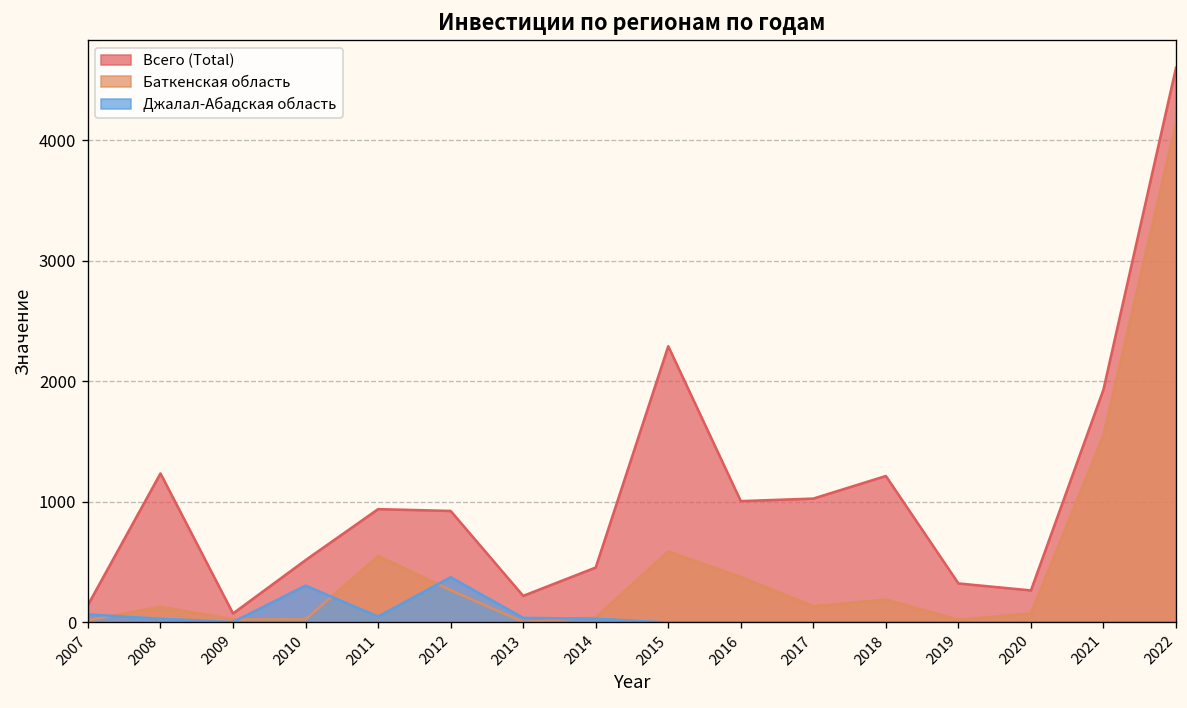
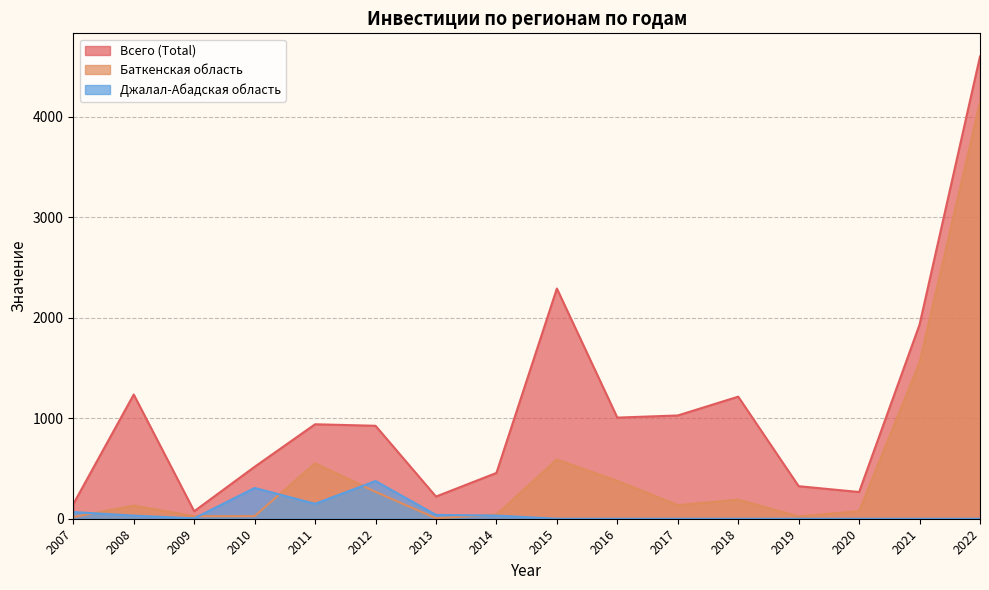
  {
    "Джалал-Абадская область": {
      "2007": 70,
      "2008": 30,
      "2010": 310,
-     "2011": 50,
+     "2011": 150,
      "2012": 380,
      "2013": 40,
      "2015": 0,
      "2016": 0,
      "2017": 0,
      "2018": 0,
      "2020": 0,
      "2021": 0,
      "2022": 0
    }
  }
